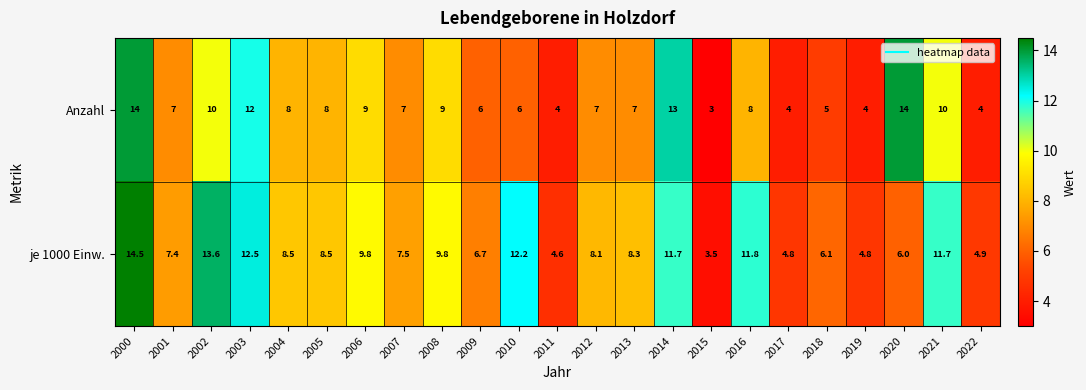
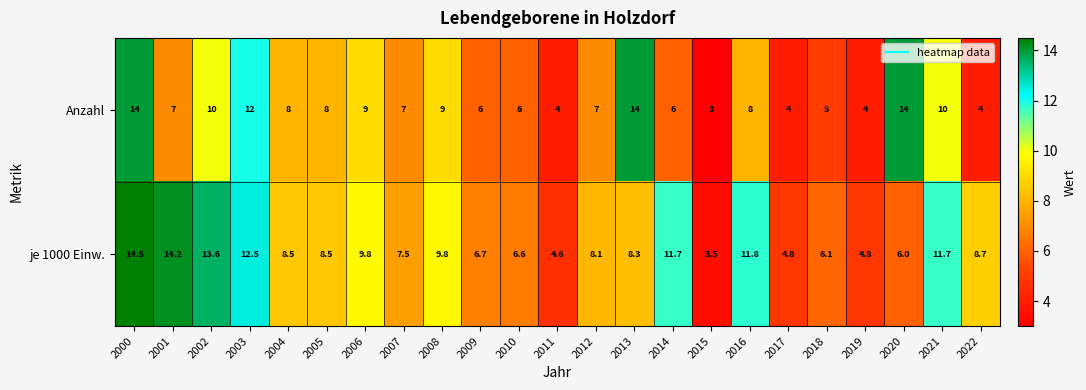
  {
    "Anzahl": {
      "2000": 14,
      "2001": 7,
      "2002": 10,
      "2003": 12,
      "2004": 8,
      "2005": 8,
      "2006": 9,
      "2007": 7,
      "2008": 9,
      "2009": 6,
      "2010": 6,
      "2011": 4,
      "2012": 7,
-     "2013": 7,
-     "2014": 13,
+     "2013": 14,
+     "2014": 6,
      "2015": 3,
      "2016": 8,
      "2017": 4,
      "2018": 5,
      "2019": 4,
      "2020": 14,
      "2021": 10,
      "2022": 4
    },
    "je 1000 Einw.": {
      "2000": 14.5,
-     "2001": 7.4,
+     "2001": 14.2,
      "2002": 13.6,
      "2003": 12.5,
      "2004": 8.5,
      "2005": 8.5,
      "2006": 9.8,
      "2007": 7.5,
      "2008": 9.8,
      "2009": 6.7,
-     "2010": 12.2,
+     "2010": 6.6,
      "2011": 4.6,
      "2012": 8.1,
      "2013": 8.3,
      "2014": 11.7,
      "2015": 3.5,
      "2016": 11.8,
      "2017": 4.8,
      "2018": 6.1,
      "2019": 4.8,
      "2020": 6.0,
      "2021": 11.7,
-     "2022": 4.9
+     "2022": 8.7
    }
  }
